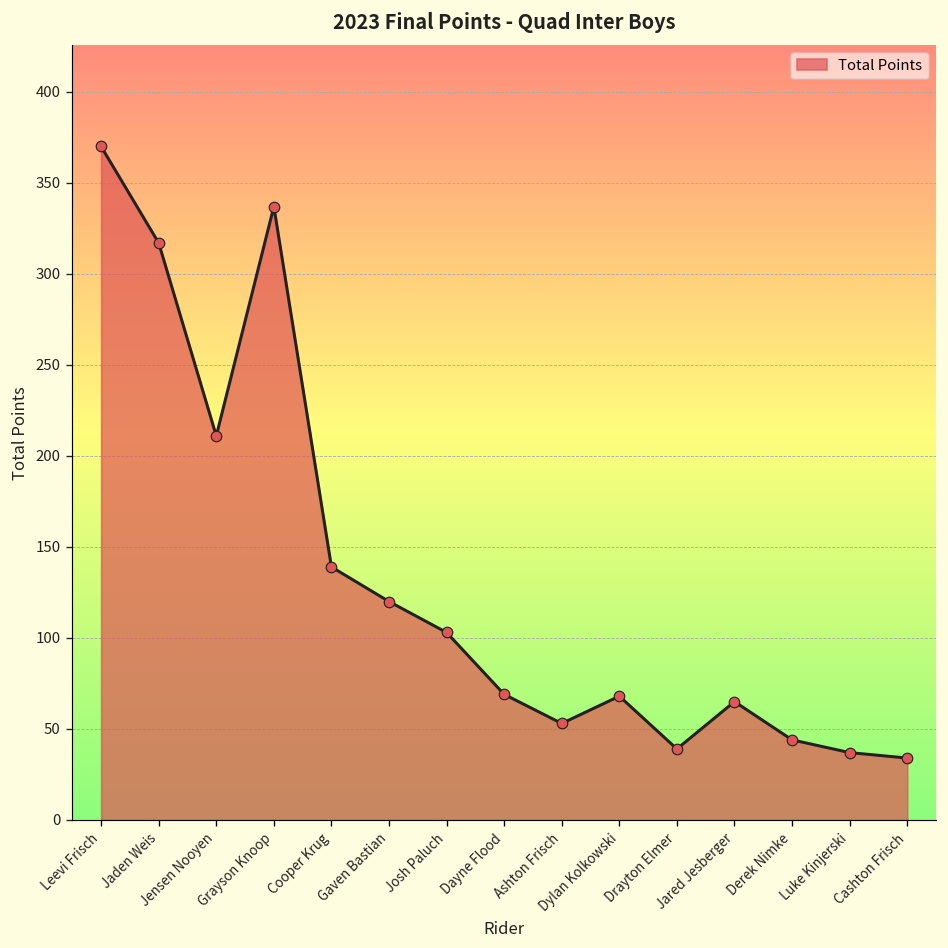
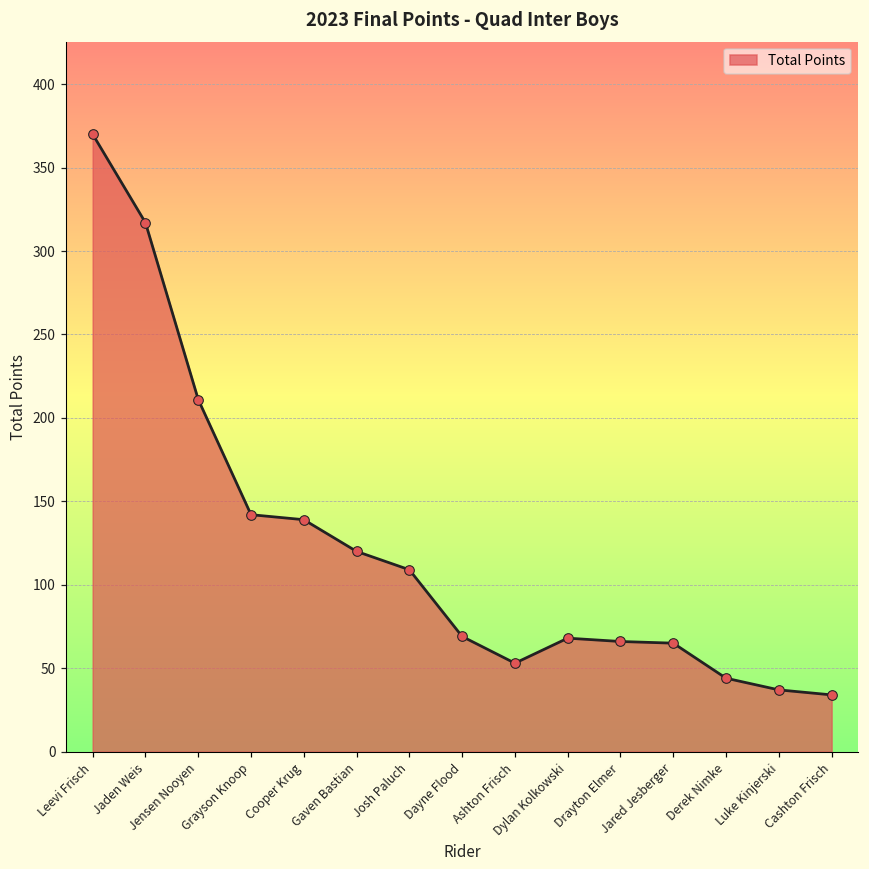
  {
    "Leevi Frisch": 370,
    "Jaden Weis": 317,
    "Jensen Nooyen": 211,
-   "Grayson Knoop": 337,
+   "Grayson Knoop": 142,
    "Cooper Krug": 139,
    "Gaven Bastian": 120,
-   "Josh Paluch": 103,
+   "Josh Paluch": 109,
    "Dayne Flood": 69,
    "Ashton Frisch": 53,
    "Dylan Kolkowski": 68,
-   "Drayton Elmer": 39,
+   "Drayton Elmer": 66,
    "Jared Jesberger": 65,
    "Derek Nimke": 44,
    "Luke Kinjerski": 37,
    "Cashton Frisch": 34
  }
